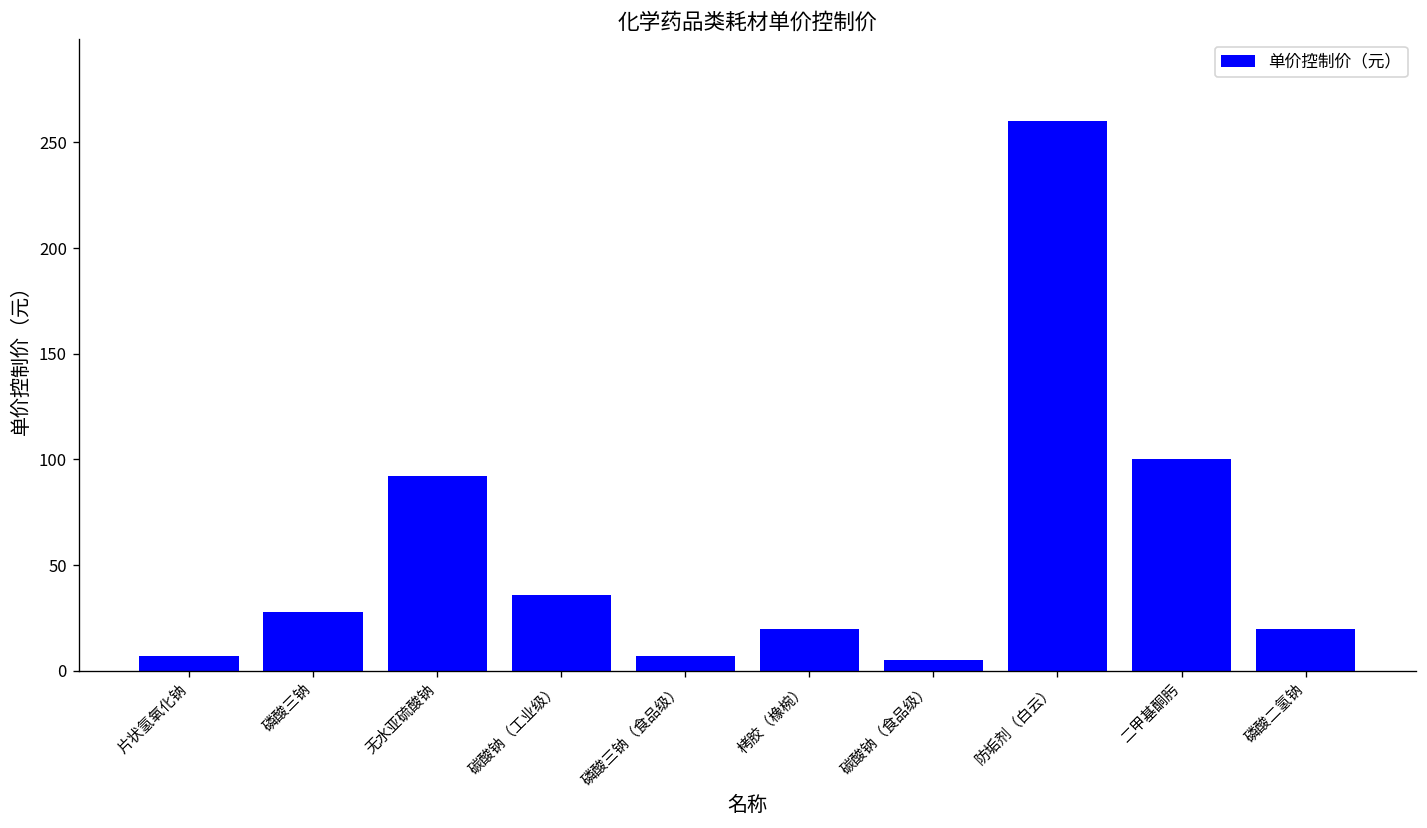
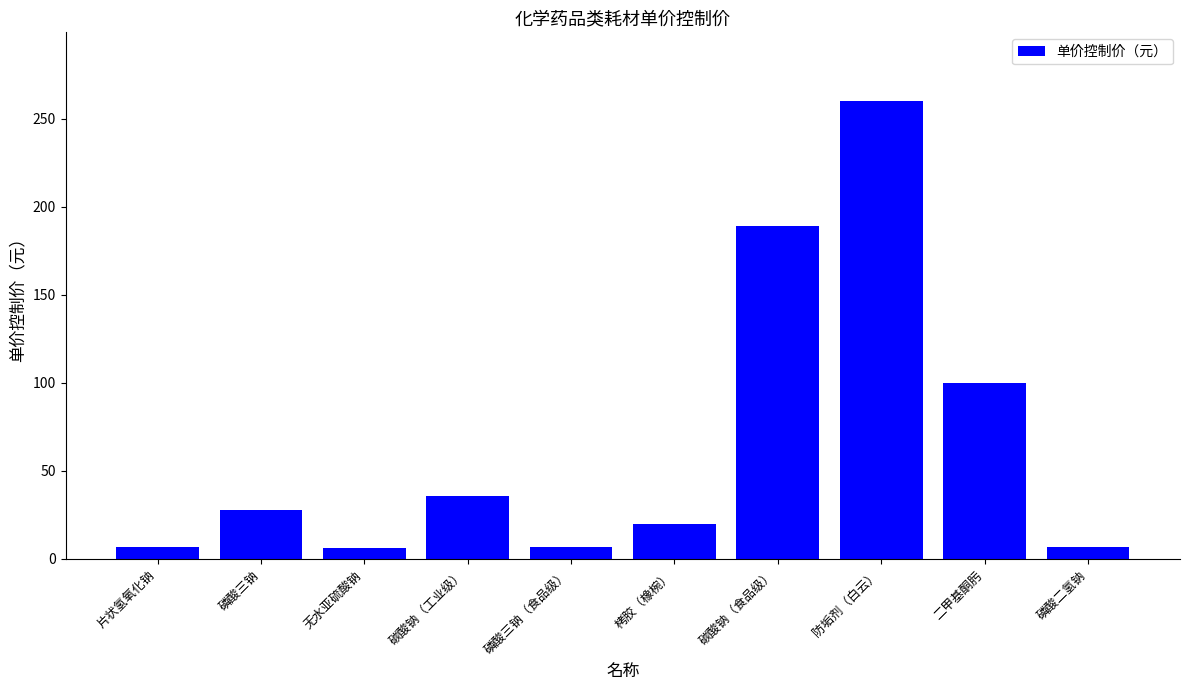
  {
    "片状氢氧化钠": 7,
    "磷酸三钠": 28,
-   "无水亚硫酸钠": 92,
+   "无水亚硫酸钠": 6,
    "碳酸钠（工业级）": 36,
    "磷酸三钠（食品级）": 7,
    "栲胶（橡椀）": 20,
-   "碳酸钠（食品级）": 5,
+   "碳酸钠（食品级）": 189,
    "防垢剂（白云）": 260,
    "二甲基酮肟": 100,
-   "磷酸二氢钠": 20
+   "磷酸二氢钠": 7
  }
